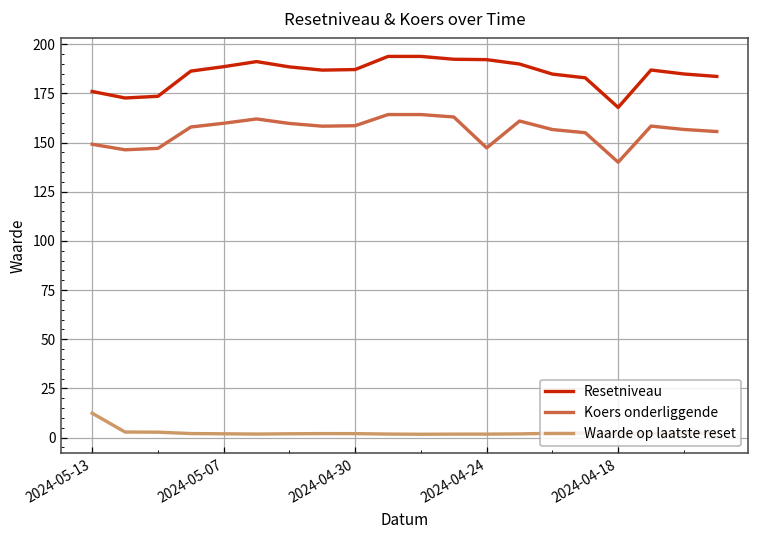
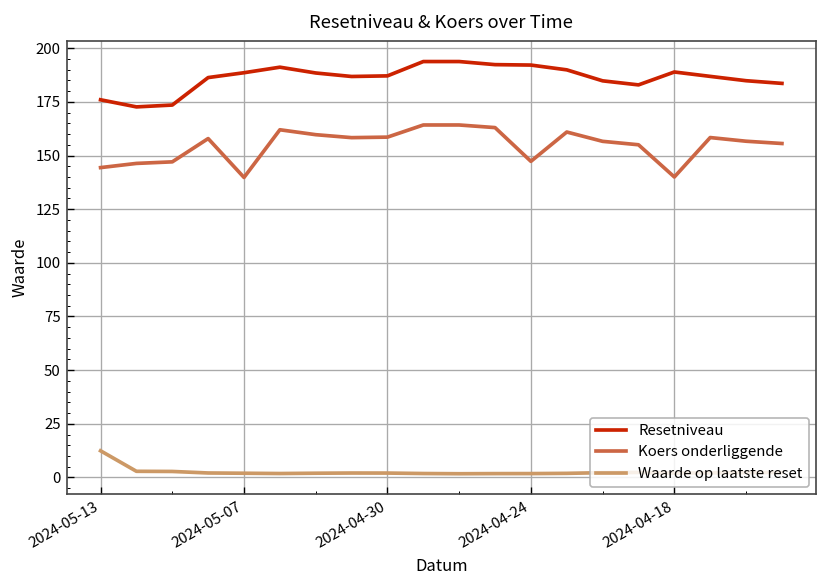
  {
    "Resetniveau": {
      "2024-05-13": 176,
      "2024-05-07": 189,
      "2024-04-30": 187,
      "2024-04-24": 192,
-     "2024-04-18": 168
+     "2024-04-18": 189
    },
    "Koers onderliggende": {
-     "2024-05-13": 149,
-     "2024-05-07": 160,
+     "2024-05-13": 144,
+     "2024-05-07": 140,
      "2024-04-30": 159,
      "2024-04-24": 147,
      "2024-04-18": 140
    },
    "Waarde op laatste reset": {
      "2024-05-13": 12,
      "2024-05-07": 2,
      "2024-04-30": 2,
      "2024-04-24": 2
    }
  }
